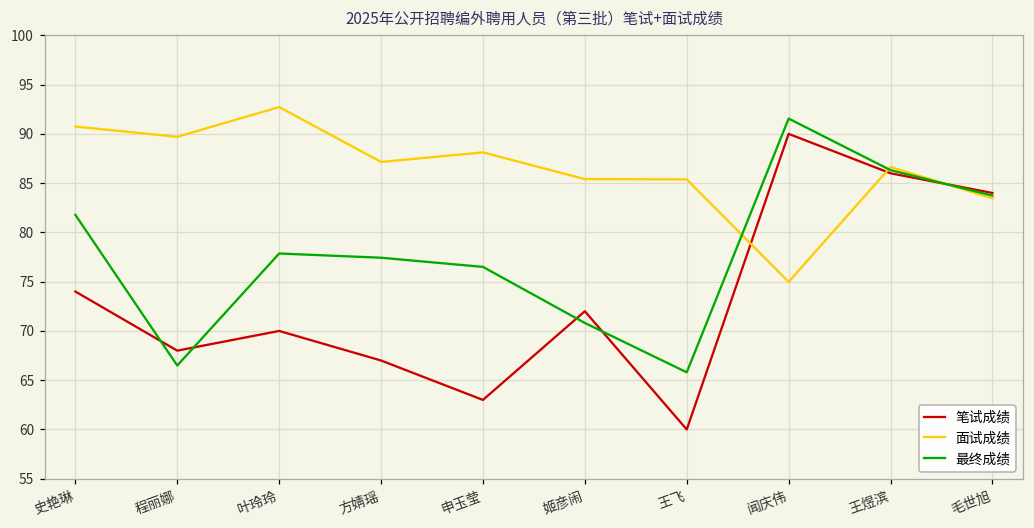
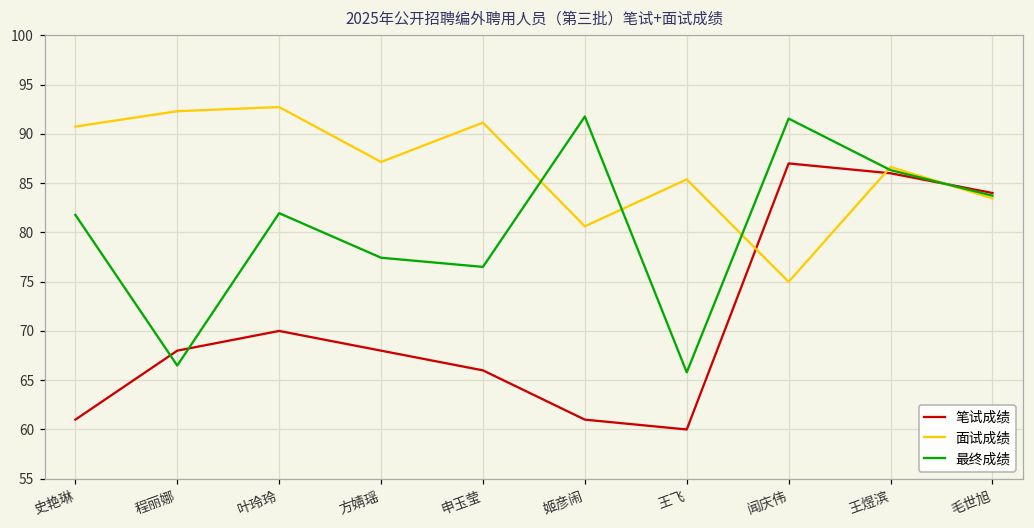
  {
    "笔试成绩": {
-     "史艳琳": 74,
+     "史艳琳": 61,
      "程丽娜": 68,
      "叶玲玲": 70,
-     "方婧瑶": 67,
-     "申玉莹": 63,
-     "姬彦闹": 72,
+     "方婧瑶": 68,
+     "申玉莹": 66,
+     "姬彦闹": 61,
      "王飞": 60,
-     "闻庆伟": 90,
+     "闻庆伟": 87,
      "王煜滨": 86
    },
    "面试成绩": {
      "史艳琳": 91,
-     "程丽娜": 90,
+     "程丽娜": 92,
      "叶玲玲": 93,
      "方婧瑶": 87,
-     "申玉莹": 88,
-     "姬彦闹": 85,
+     "申玉莹": 91,
+     "姬彦闹": 81,
      "王飞": 85,
      "闻庆伟": 75,
      "王煜滨": 87
    },
    "最终成绩": {
      "史艳琳": 82,
      "程丽娜": 66,
-     "叶玲玲": 78,
+     "叶玲玲": 82,
      "方婧瑶": 77,
      "申玉莹": 77,
-     "姬彦闹": 71,
+     "姬彦闹": 92,
      "王飞": 66,
      "闻庆伟": 92,
      "王煜滨": 86
    }
  }
